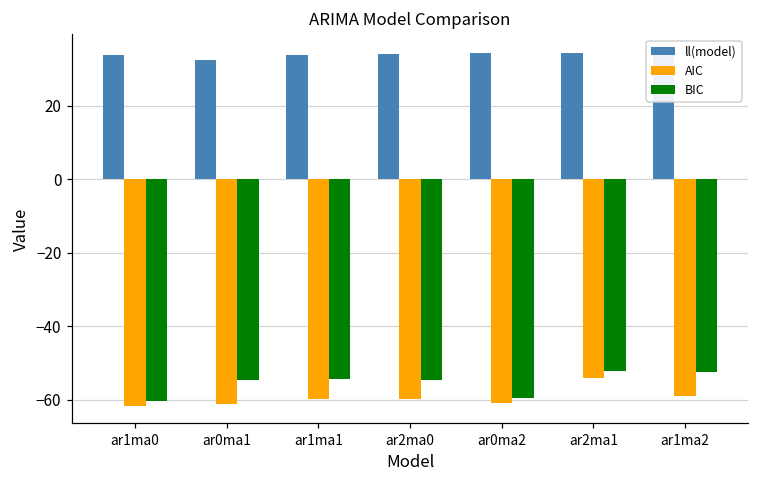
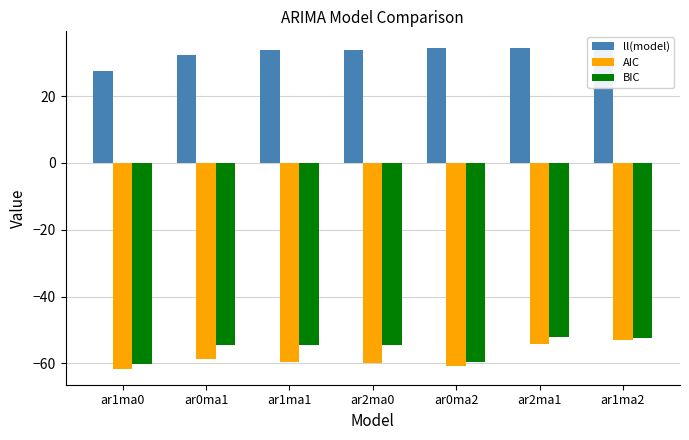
  {
    "ll(model)": {
-     "ar1ma0": 34,
+     "ar1ma0": 28,
      "ar0ma1": 32,
      "ar1ma1": 34,
      "ar2ma0": 34,
      "ar0ma2": 34,
      "ar2ma1": 34
    },
    "AIC": {
      "ar1ma0": -62,
-     "ar0ma1": -61,
+     "ar0ma1": -59,
      "ar1ma1": -60,
      "ar2ma0": -60,
      "ar0ma2": -61,
      "ar2ma1": -54,
-     "ar1ma2": -59
+     "ar1ma2": -53
    },
    "BIC": {
      "ar1ma0": -60,
      "ar0ma1": -55,
      "ar1ma1": -54,
      "ar2ma0": -55,
      "ar0ma2": -60,
      "ar2ma1": -52,
      "ar1ma2": -52
    }
  }
